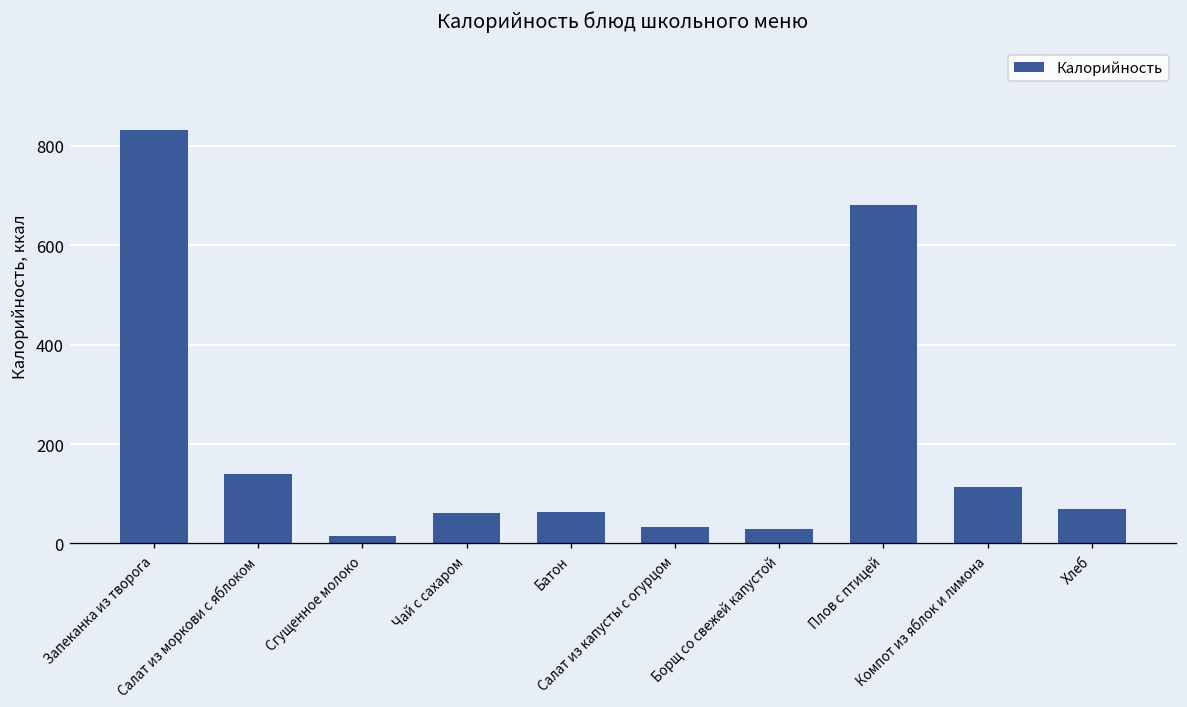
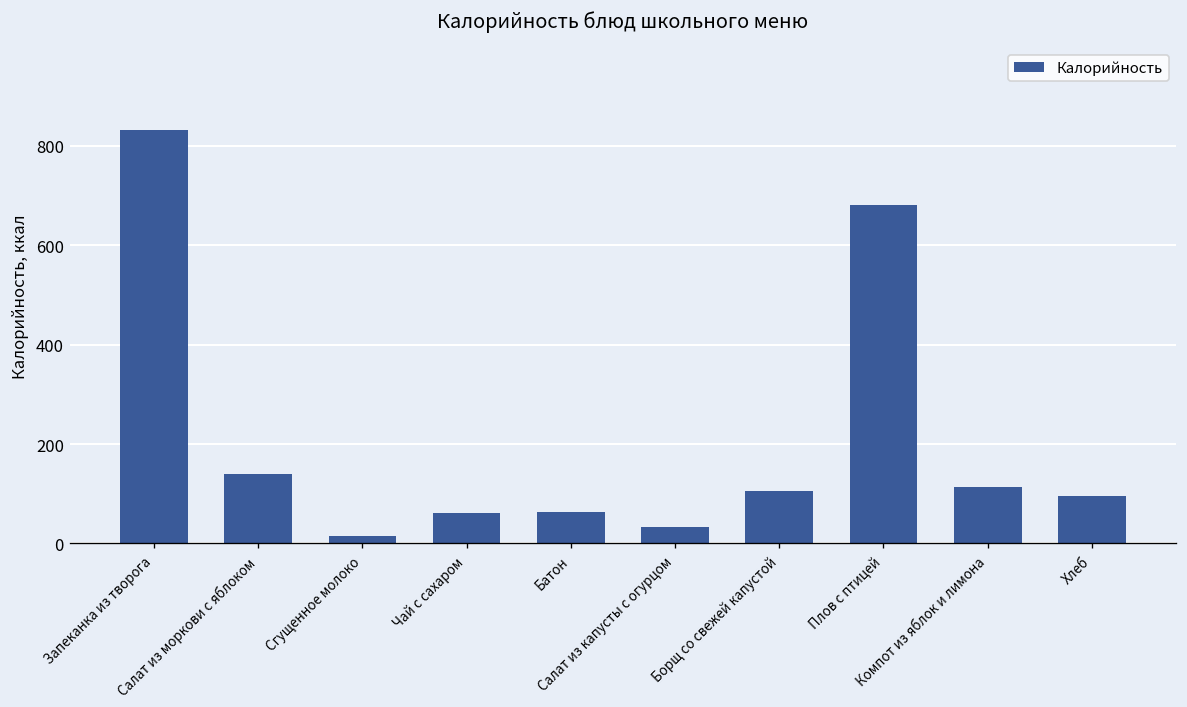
  {
    "Запеканка из творога": 830,
    "Салат из моркови с яблоком": 140,
    "Сгущенное молоко": 20,
    "Чай с сахаром": 60,
    "Батон": 60,
    "Салат из капусты с огурцом": 30,
-   "Борщ со свежей капустой": 30,
+   "Борщ со свежей капустой": 110,
    "Плов с птицей": 680,
    "Компот из яблок и лимона": 110,
-   "Хлеб": 70
+   "Хлеб": 100
  }
